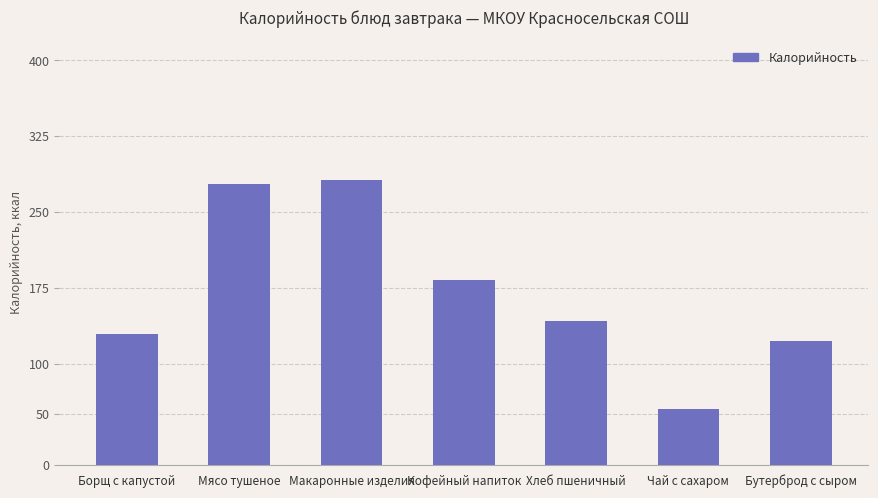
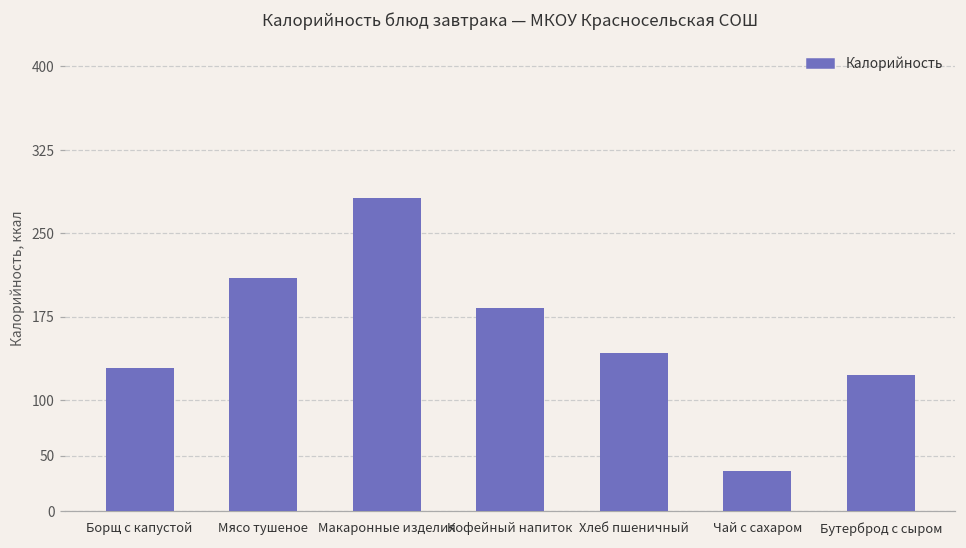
  {
    "Борщ с капустой": 129,
-   "Мясо тушеное": 277,
+   "Мясо тушеное": 210,
    "Макаронные изделия": 281,
    "Кофейный напиток": 183,
    "Хлеб пшеничный": 142,
-   "Чай с сахаром": 55,
+   "Чай с сахаром": 36,
    "Бутерброд с сыром": 122
  }
